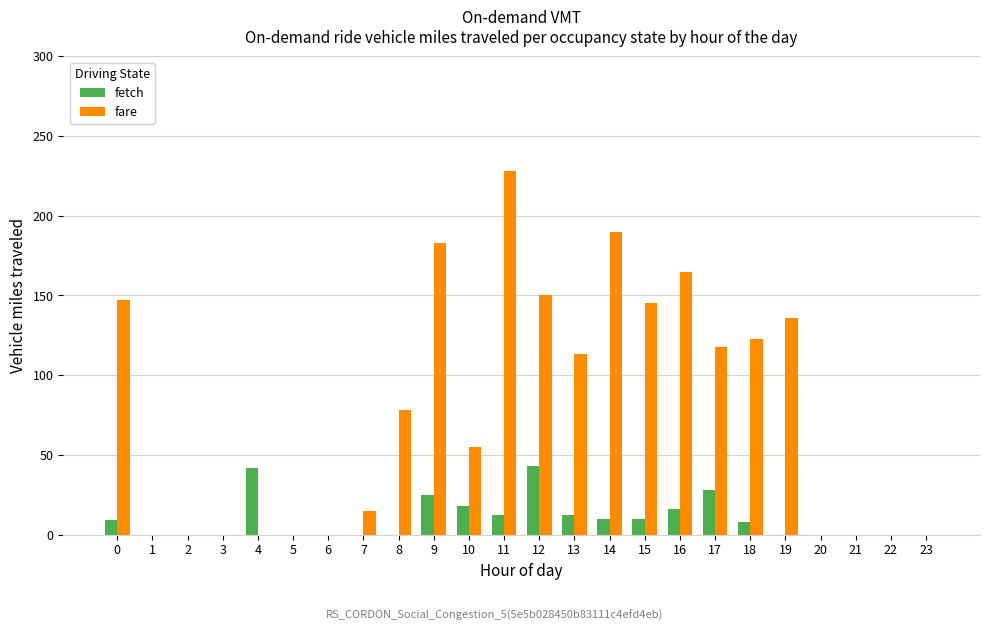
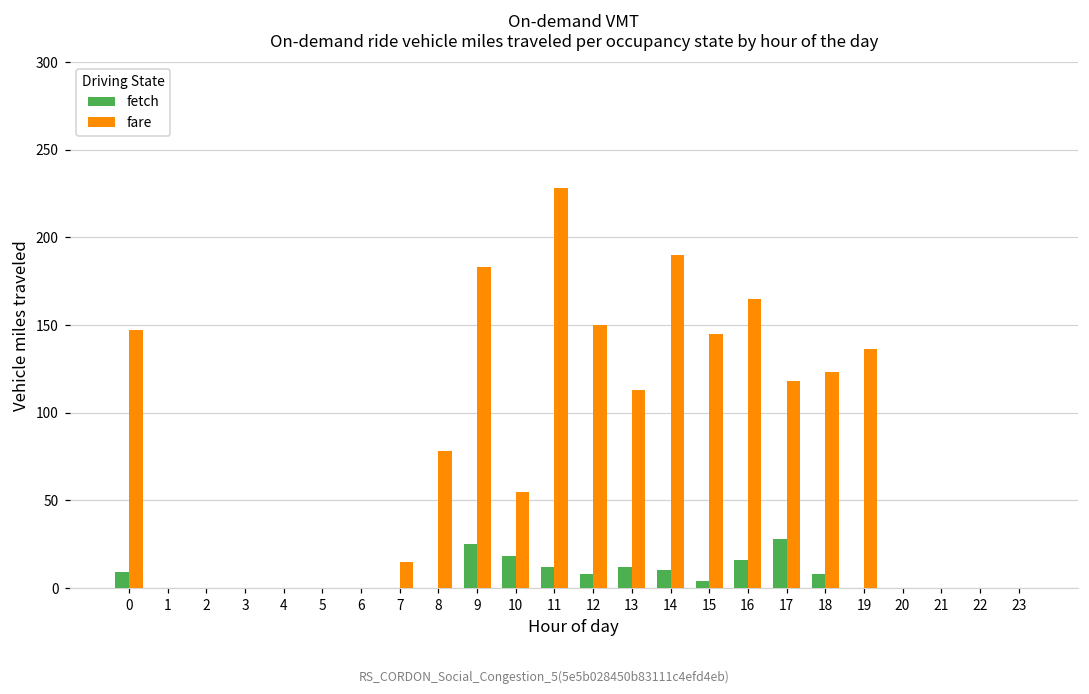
  {
    "fetch": {
      "0": 9,
      "1": 0,
      "2": 0,
      "3": 0,
-     "4": 42,
+     "4": 0,
      "5": 0,
      "6": 0,
      "7": 0,
      "8": 0,
      "9": 25,
      "10": 18,
      "11": 12,
-     "12": 43,
+     "12": 8,
      "13": 12,
      "14": 10,
-     "15": 10,
+     "15": 4,
      "16": 16,
      "17": 28,
      "18": 8,
      "19": 0,
      "20": 0,
      "21": 0,
      "22": 0,
      "23": 0
    },
    "fare": {
      "0": 147,
      "1": 0,
      "2": 0,
      "3": 0,
      "4": 0,
      "5": 0,
      "6": 0,
      "7": 15,
      "8": 78,
      "9": 183,
      "10": 55,
      "11": 228,
      "12": 150,
      "13": 113,
      "14": 190,
      "15": 145,
      "16": 165,
      "17": 118,
      "18": 123,
      "19": 136,
      "20": 0,
      "21": 0,
      "22": 0,
      "23": 0
    }
  }
